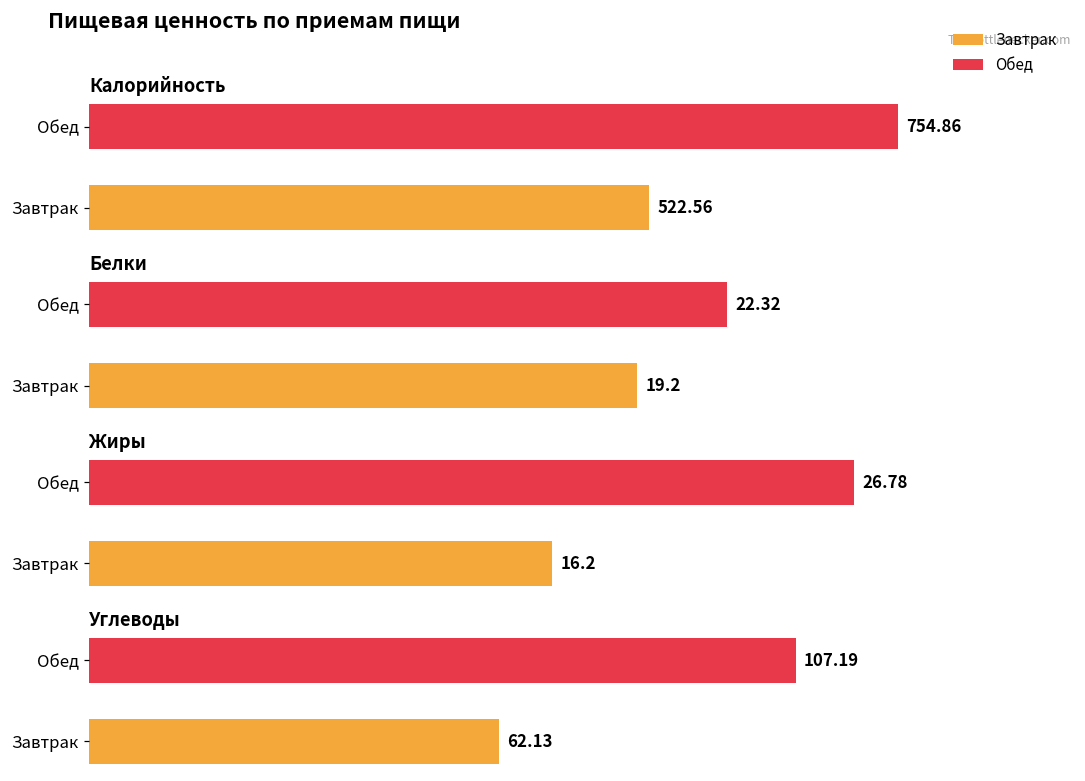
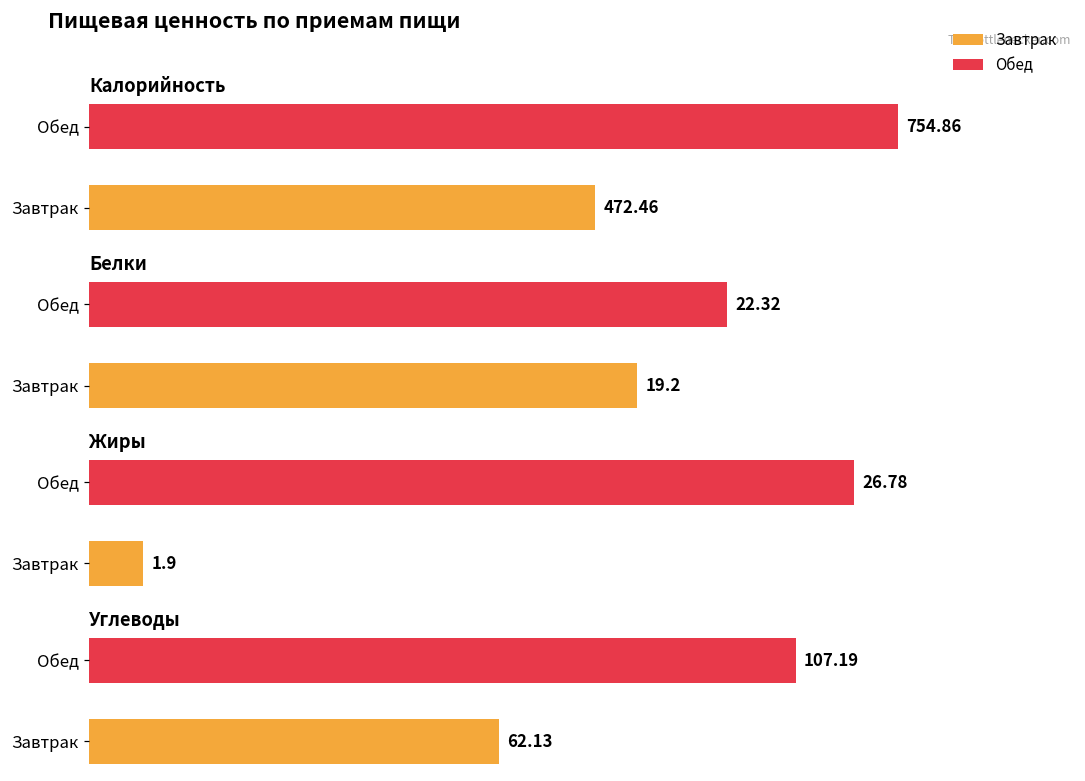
  {
    "Калорийность": {
      "Обед": 754.86,
-     "Завтрак": 522.56
+     "Завтрак": 472.46
    },
    "Белки": {
      "Обед": 22.32,
      "Завтрак": 19.2
    },
    "Жиры": {
      "Обед": 26.78,
-     "Завтрак": 16.2
+     "Завтрак": 1.9
    },
    "Углеводы": {
      "Обед": 107.19,
      "Завтрак": 62.13
    }
  }
